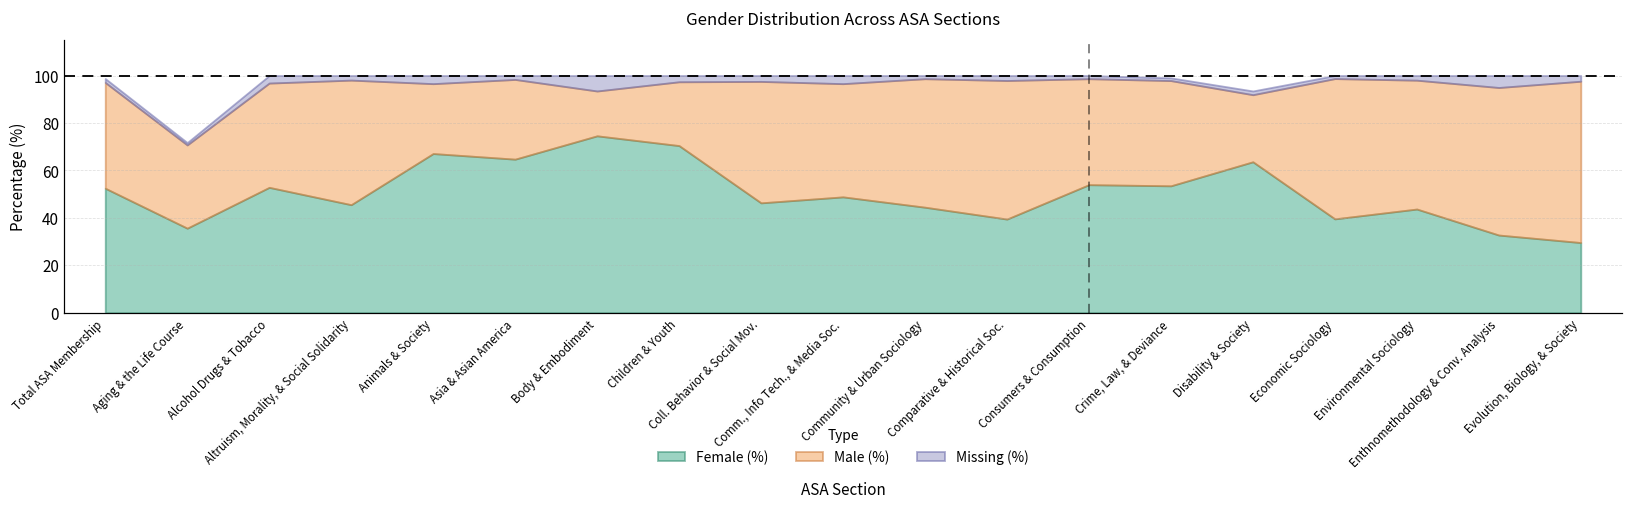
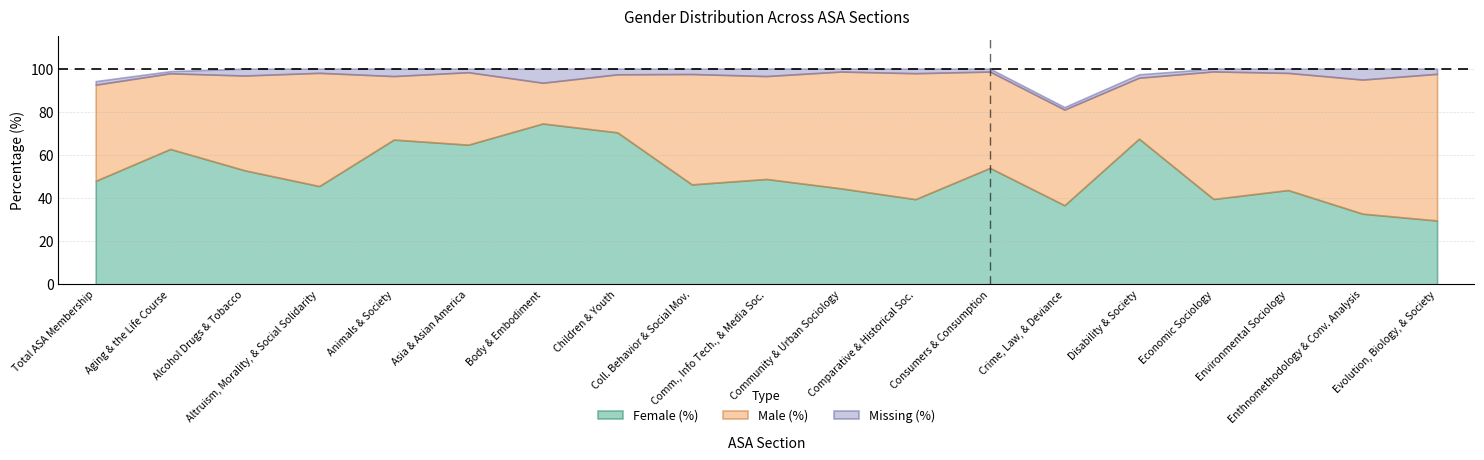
  {
    "Female (%)": {
-     "Total ASA Membership": 53,
-     "Aging & the Life Course": 36,
+     "Total ASA Membership": 48,
+     "Aging & the Life Course": 63,
      "Alcohol Drugs & Tobacco": 53,
      "Altruism, Morality, & Social Solidarity": 46,
      "Animals & Society": 67,
      "Asia & Asian America": 65,
      "Body & Embodiment": 75,
      "Children & Youth": 70,
      "Coll. Behavior & Social Mov.": 46,
      "Comm., Info Tech., & Media Soc.": 49,
      "Community & Urban Sociology": 45,
      "Comparative & Historical Soc.": 40,
      "Consumers & Consumption": 54,
-     "Crime, Law, & Deviance": 54,
-     "Disability & Society": 64,
+     "Crime, Law, & Deviance": 37,
+     "Disability & Society": 68,
      "Economic Sociology": 40,
      "Environmental Sociology": 44,
      "Enthnomethodology & Conv. Analysis": 33,
      "Evolution, Biology, & Society": 30
    },
    "Male (%)": {
      "Total ASA Membership": 45,
      "Alcohol Drugs & Tobacco": 44,
      "Altruism, Morality, & Social Solidarity": 53,
      "Animals & Society": 29,
      "Asia & Asian America": 34,
      "Body & Embodiment": 19,
      "Children & Youth": 27,
      "Coll. Behavior & Social Mov.": 51,
      "Comm., Info Tech., & Media Soc.": 48,
      "Community & Urban Sociology": 54,
      "Comparative & Historical Soc.": 58,
      "Consumers & Consumption": 45,
      "Disability & Society": 28,
      "Economic Sociology": 59,
      "Environmental Sociology": 54,
      "Enthnomethodology & Conv. Analysis": 62,
      "Evolution, Biology, & Society": 68
    },
    "Missing (%)": {
      "Total ASA Membership": 2,
      "Alcohol Drugs & Tobacco": 3,
      "Altruism, Morality, & Social Solidarity": 2,
      "Animals & Society": 3,
      "Asia & Asian America": 2,
      "Body & Embodiment": 7,
      "Children & Youth": 3,
      "Coll. Behavior & Social Mov.": 2,
      "Comm., Info Tech., & Media Soc.": 3,
      "Community & Urban Sociology": 1,
      "Comparative & Historical Soc.": 2,
      "Consumers & Consumption": 1,
      "Disability & Society": 2,
      "Economic Sociology": 1,
      "Environmental Sociology": 2,
      "Enthnomethodology & Conv. Analysis": 5,
      "Evolution, Biology, & Society": 2
    }
  }
